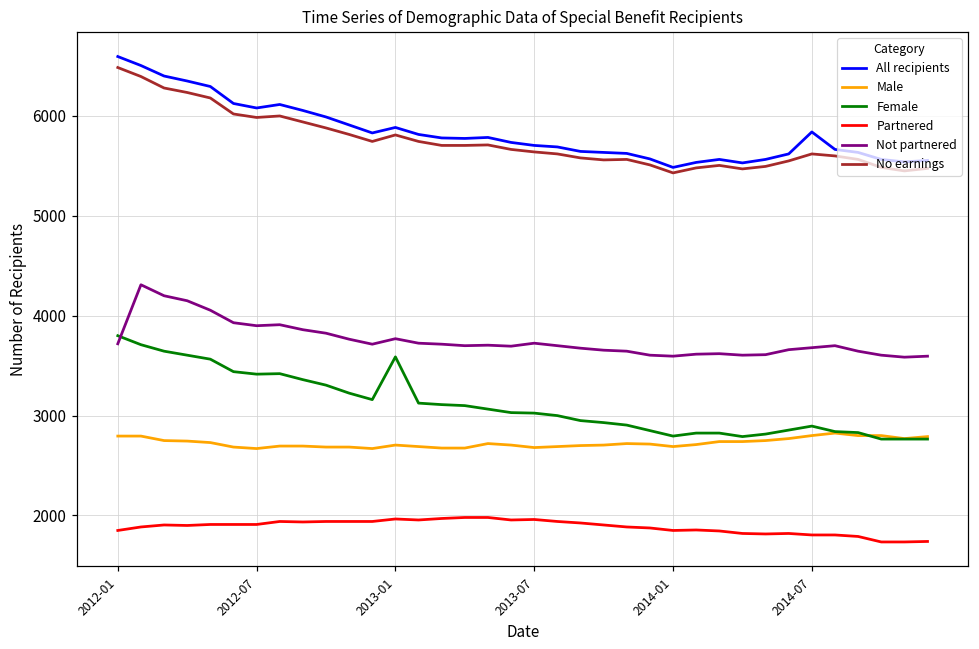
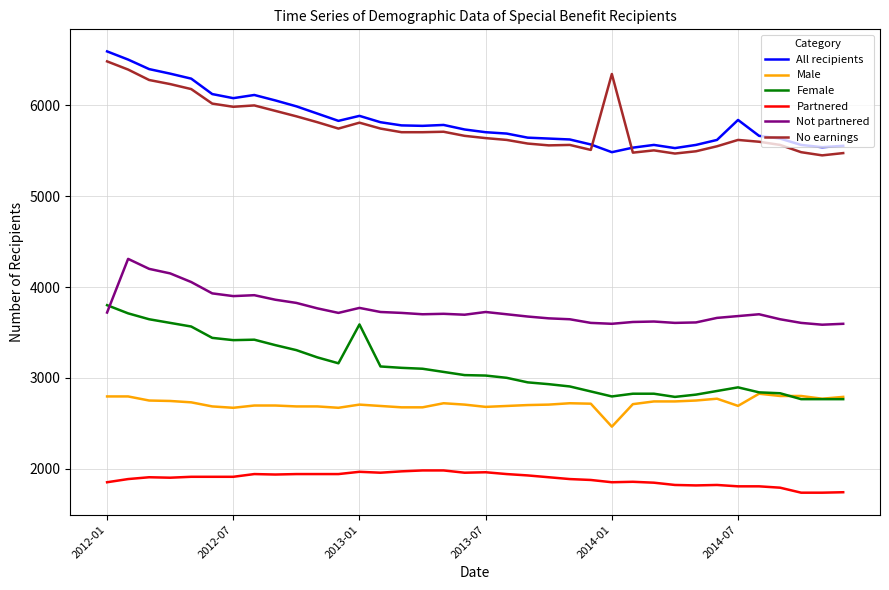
  {
    "All recipients": {
      "2012-01": 6600,
      "2012-07": 6100,
      "2013-01": 5900,
      "2013-07": 5700,
      "2014-01": 5500,
      "2014-07": 5800
    },
    "Male": {
      "2012-01": 2800,
      "2012-07": 2700,
      "2013-01": 2700,
      "2013-07": 2700,
-     "2014-01": 2700,
-     "2014-07": 2800
+     "2014-01": 2500,
+     "2014-07": 2700
    },
    "Female": {
      "2012-01": 3800,
      "2012-07": 3400,
      "2013-01": 3600,
      "2013-07": 3000,
      "2014-01": 2800,
      "2014-07": 2900
    },
    "Partnered": {
      "2012-01": 1900,
      "2012-07": 1900,
      "2013-01": 2000,
      "2013-07": 2000,
      "2014-01": 1900,
      "2014-07": 1800
    },
    "Not partnered": {
      "2012-01": 3700,
      "2012-07": 3900,
      "2013-01": 3800,
      "2013-07": 3700,
      "2014-01": 3600,
      "2014-07": 3700
    },
    "No earnings": {
      "2012-01": 6500,
      "2012-07": 6000,
      "2013-01": 5800,
      "2013-07": 5600,
-     "2014-01": 5400,
+     "2014-01": 6300,
      "2014-07": 5600
    }
  }
